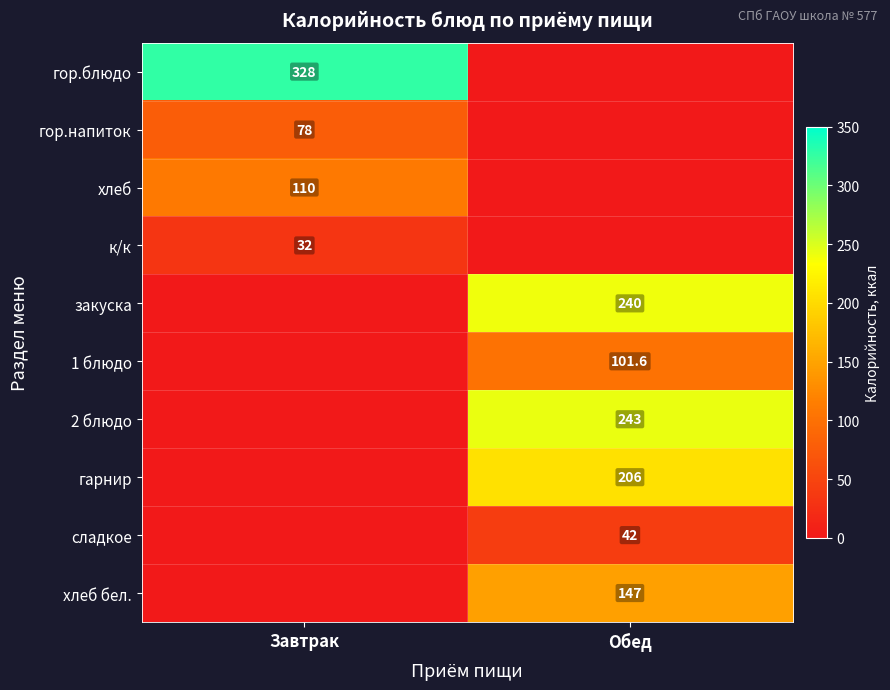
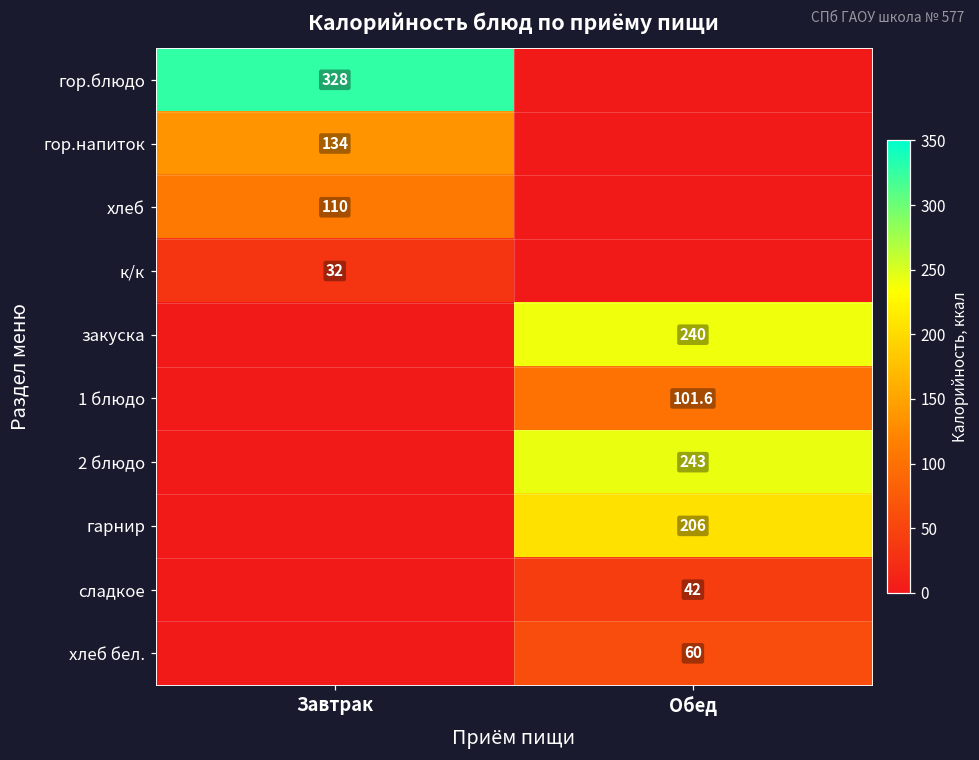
  {
    "гор.напиток": {
-     "Завтрак": 78
+     "Завтрак": 134
    },
    "хлеб бел.": {
-     "Обед": 147
+     "Обед": 60
    }
  }
